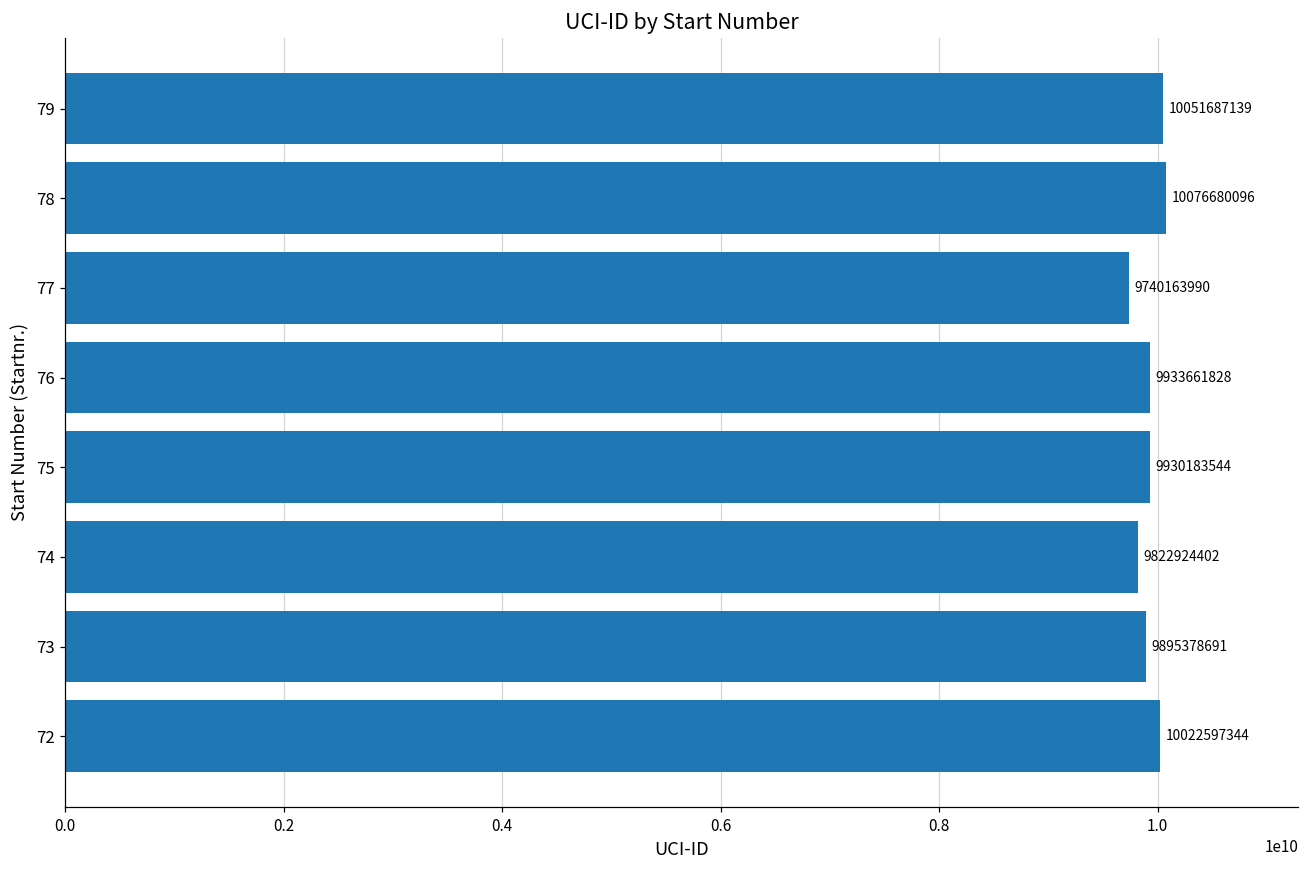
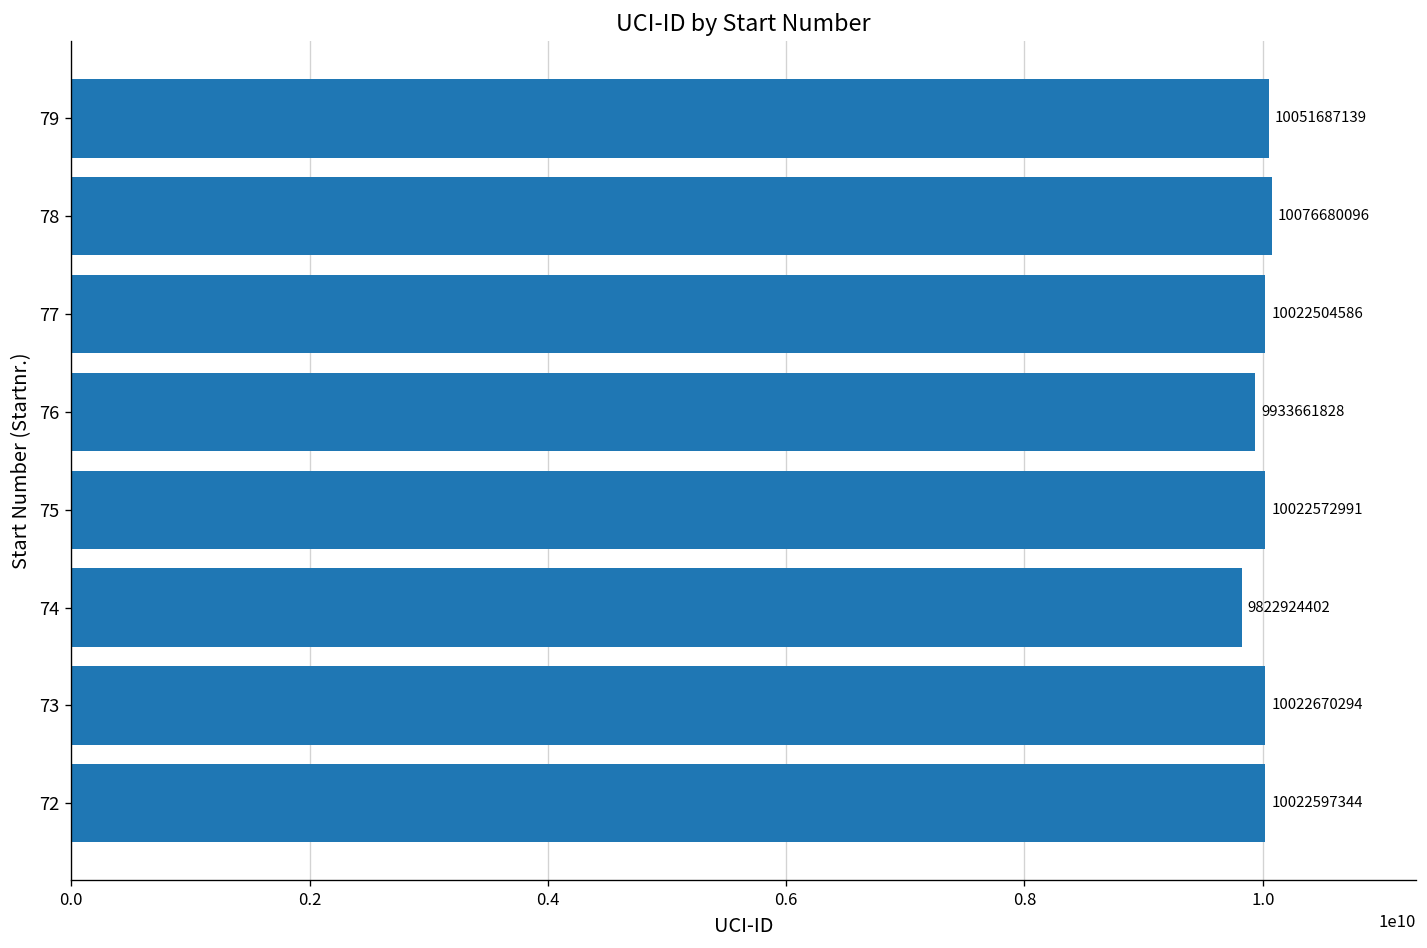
  {
    "79": 10051687139,
    "78": 10076680096,
-   "77": 9740163990,
+   "77": 10022504586,
    "76": 9933661828,
-   "75": 9930183544,
+   "75": 10022572991,
    "74": 9822924402,
-   "73": 9895378691,
+   "73": 10022670294,
    "72": 10022597344
  }
